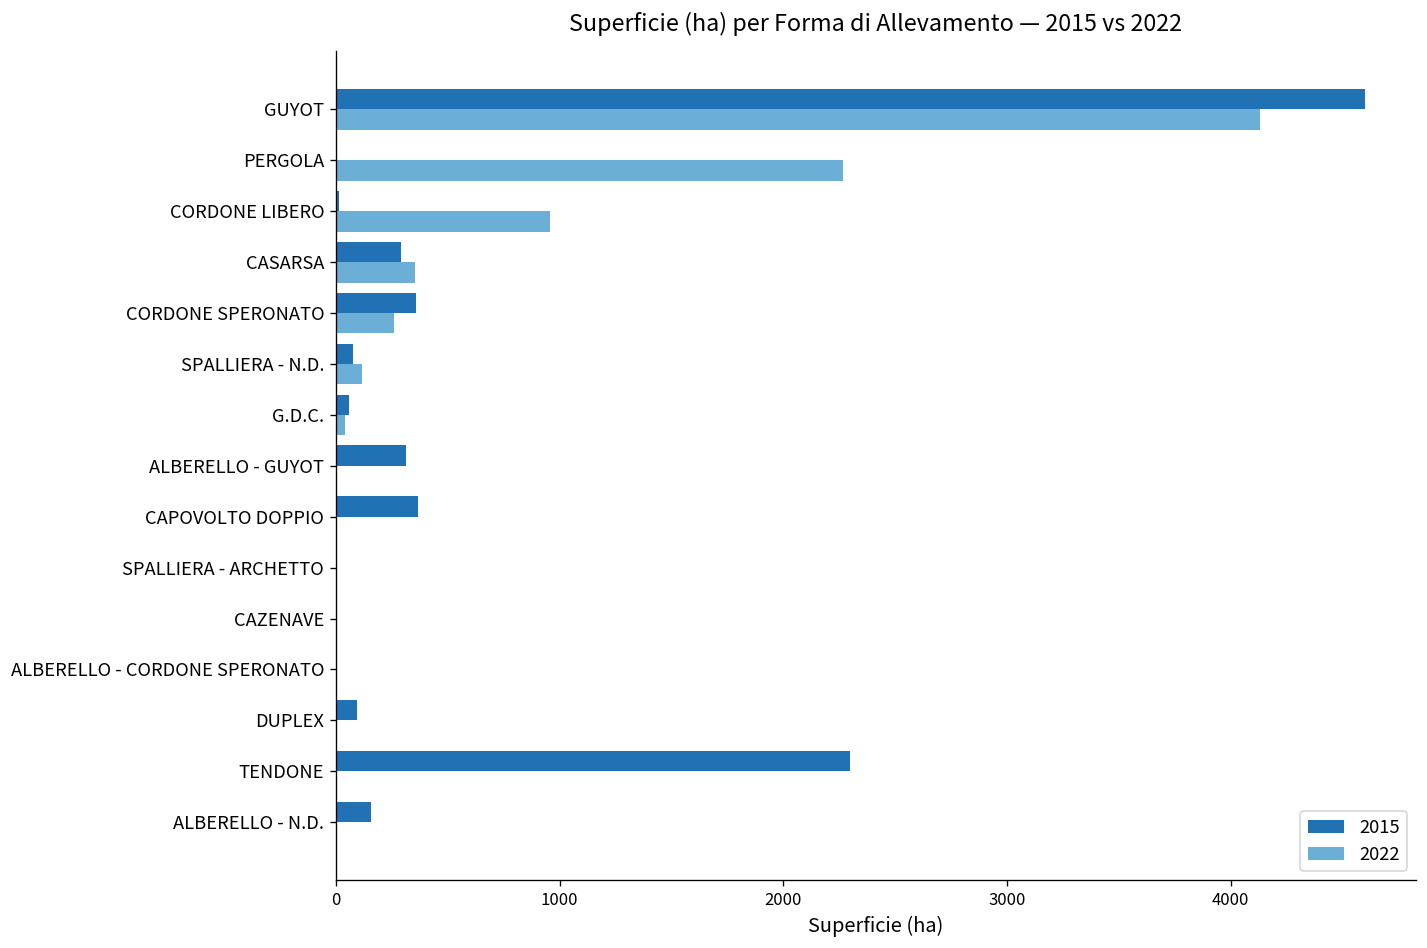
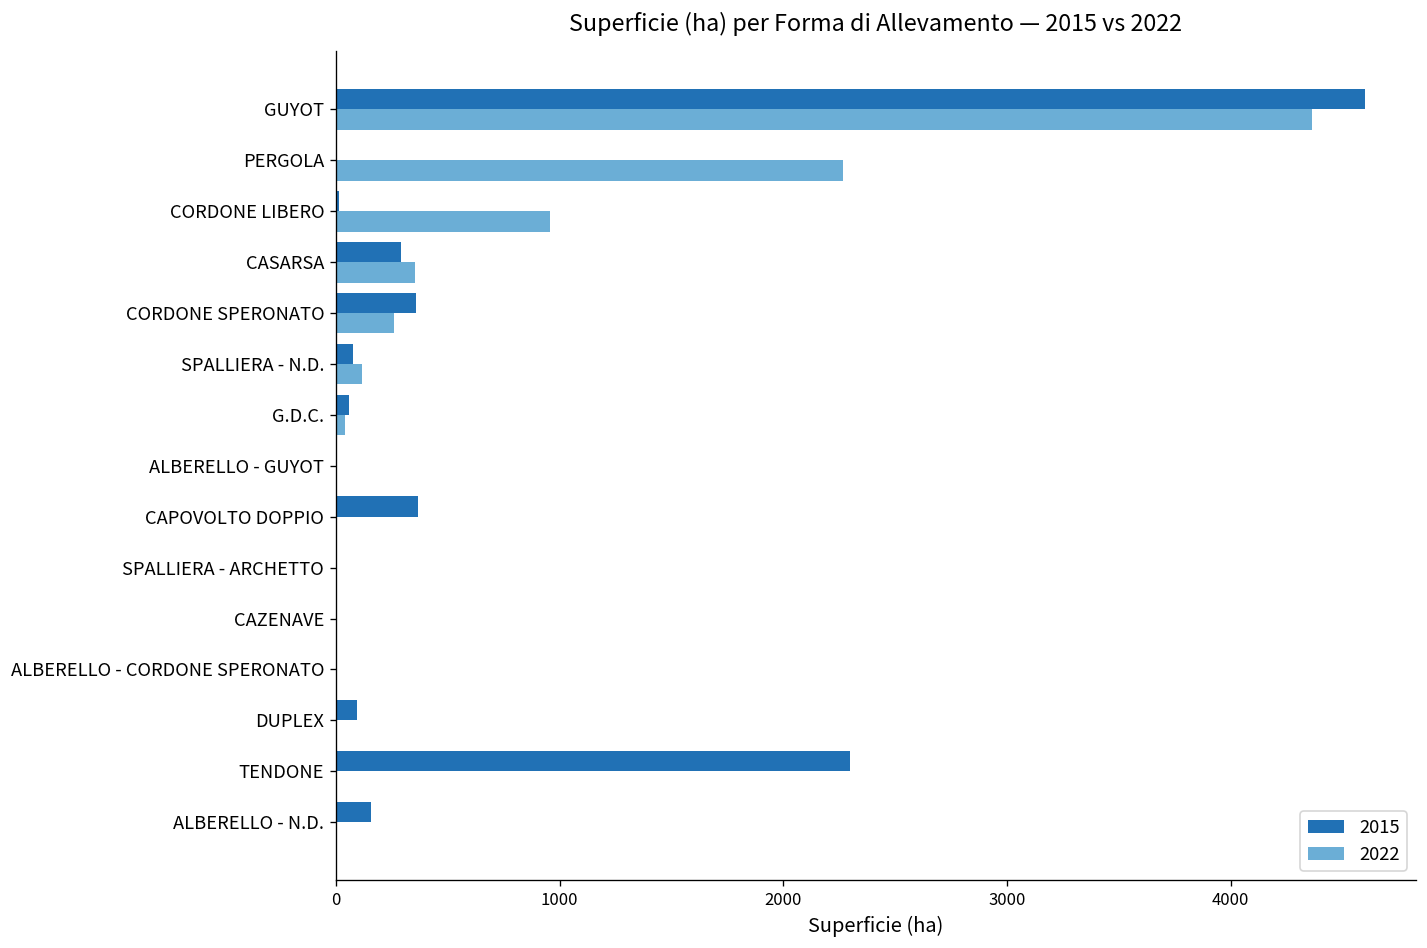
  {
    "2015": {
      "GUYOT": 4600,
      "CORDONE LIBERO": 20,
      "CASARSA": 290,
      "CORDONE SPERONATO": 360,
      "SPALLIERA - N.D.": 80,
      "G.D.C.": 60,
-     "ALBERELLO - GUYOT": 310,
+     "ALBERELLO - GUYOT": 0,
      "CAPOVOLTO DOPPIO": 370,
      "CAZENAVE": 0,
      "ALBERELLO - CORDONE SPERONATO": 0,
      "DUPLEX": 100,
      "TENDONE": 2300,
      "ALBERELLO - N.D.": 160
    },
    "2022": {
-     "GUYOT": 4130,
+     "GUYOT": 4360,
      "PERGOLA": 2270,
      "CORDONE LIBERO": 960,
      "CASARSA": 350,
      "CORDONE SPERONATO": 260,
      "SPALLIERA - N.D.": 120,
      "G.D.C.": 40,
      "TENDONE": 0,
      "ALBERELLO - N.D.": 0
    }
  }
